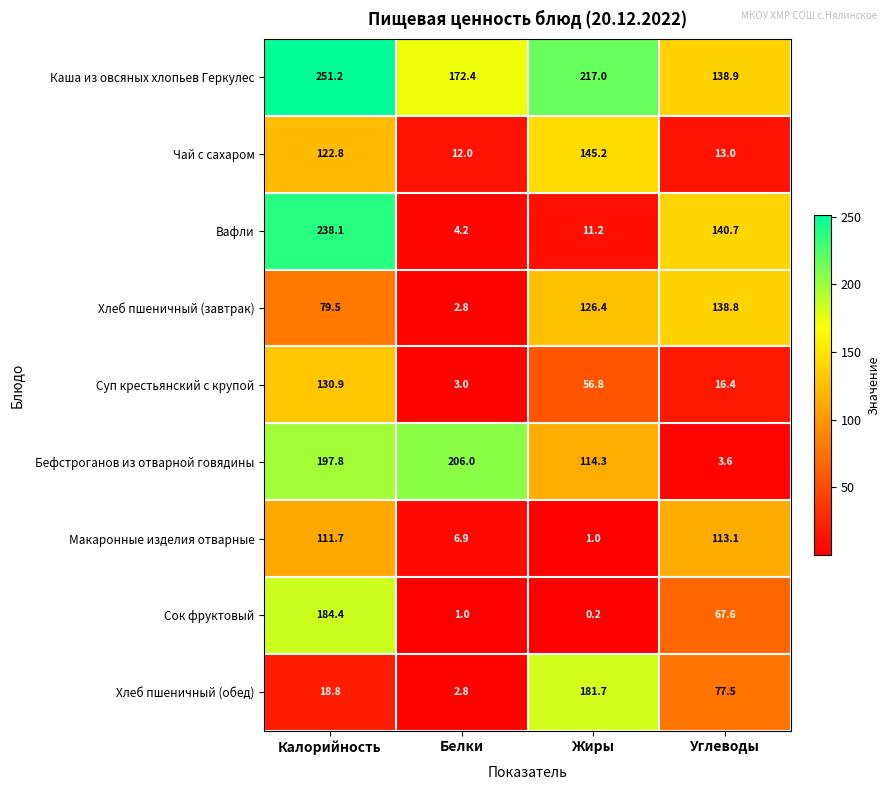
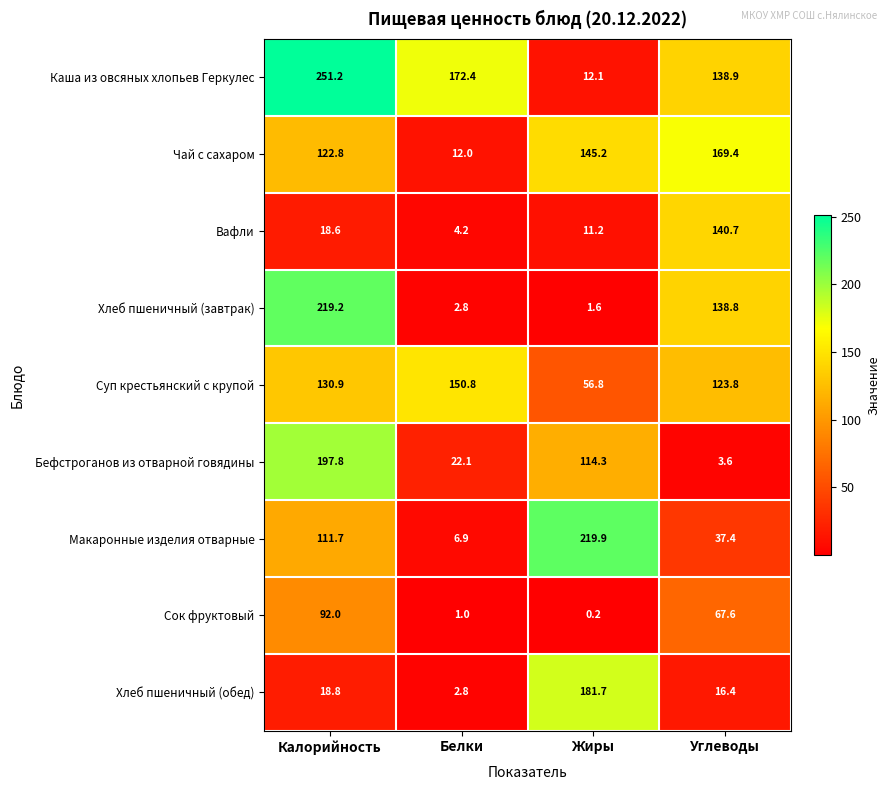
  {
    "Каша из овсяных хлопьев Геркулес": {
      "Калорийность": 251.2,
      "Белки": 172.4,
-     "Жиры": 217.0,
+     "Жиры": 12.1,
      "Углеводы": 138.9
    },
    "Чай с сахаром": {
      "Калорийность": 122.8,
      "Белки": 12.0,
      "Жиры": 145.2,
-     "Углеводы": 13.0
+     "Углеводы": 169.4
    },
    "Вафли": {
-     "Калорийность": 238.1,
+     "Калорийность": 18.6,
      "Белки": 4.2,
      "Жиры": 11.2,
      "Углеводы": 140.7
    },
    "Хлеб пшеничный (завтрак)": {
-     "Калорийность": 79.5,
+     "Калорийность": 219.2,
      "Белки": 2.8,
-     "Жиры": 126.4,
+     "Жиры": 1.6,
      "Углеводы": 138.8
    },
    "Суп крестьянский с крупой": {
      "Калорийность": 130.9,
-     "Белки": 3.0,
+     "Белки": 150.8,
      "Жиры": 56.8,
-     "Углеводы": 16.4
+     "Углеводы": 123.8
    },
    "Бефстроганов из отварной говядины": {
      "Калорийность": 197.8,
-     "Белки": 206.0,
+     "Белки": 22.1,
      "Жиры": 114.3,
      "Углеводы": 3.6
    },
    "Макаронные изделия отварные": {
      "Калорийность": 111.7,
      "Белки": 6.9,
-     "Жиры": 1.0,
-     "Углеводы": 113.1
+     "Жиры": 219.9,
+     "Углеводы": 37.4
    },
    "Сок фруктовый": {
-     "Калорийность": 184.4,
+     "Калорийность": 92.0,
      "Белки": 1.0,
      "Жиры": 0.2,
      "Углеводы": 67.6
    },
    "Хлеб пшеничный (обед)": {
      "Калорийность": 18.8,
      "Белки": 2.8,
      "Жиры": 181.7,
-     "Углеводы": 77.5
+     "Углеводы": 16.4
    }
  }
